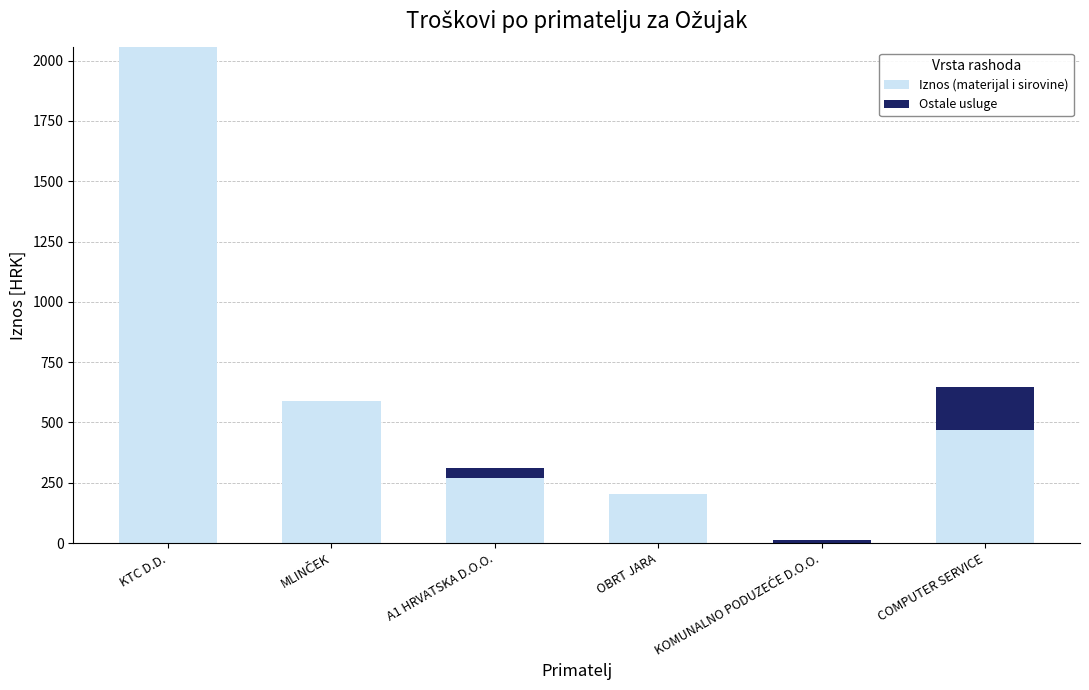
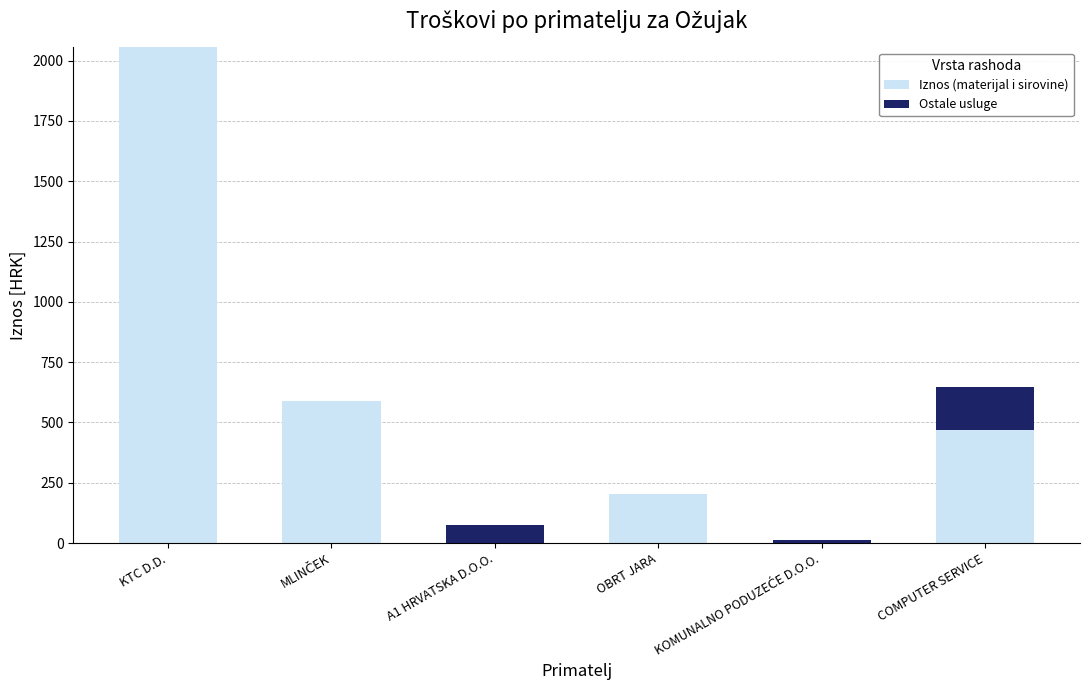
  {
    "Iznos (materijal i sirovine)": {
      "KTC D.D.": 2050,
      "MLINČEK": 590,
-     "A1 HRVATSKA D.O.O.": 270,
+     "A1 HRVATSKA D.O.O.": 0,
      "OBRT JARA": 200,
      "KOMUNALNO PODUZEĆE D.O.O.": 0,
      "COMPUTER SERVICE": 470
    },
    "Ostale usluge": {
      "KTC D.D.": 0,
      "MLINČEK": 0,
-     "A1 HRVATSKA D.O.O.": 40,
+     "A1 HRVATSKA D.O.O.": 70,
      "OBRT JARA": 0,
      "KOMUNALNO PODUZEĆE D.O.O.": 10,
      "COMPUTER SERVICE": 180
    }
  }
